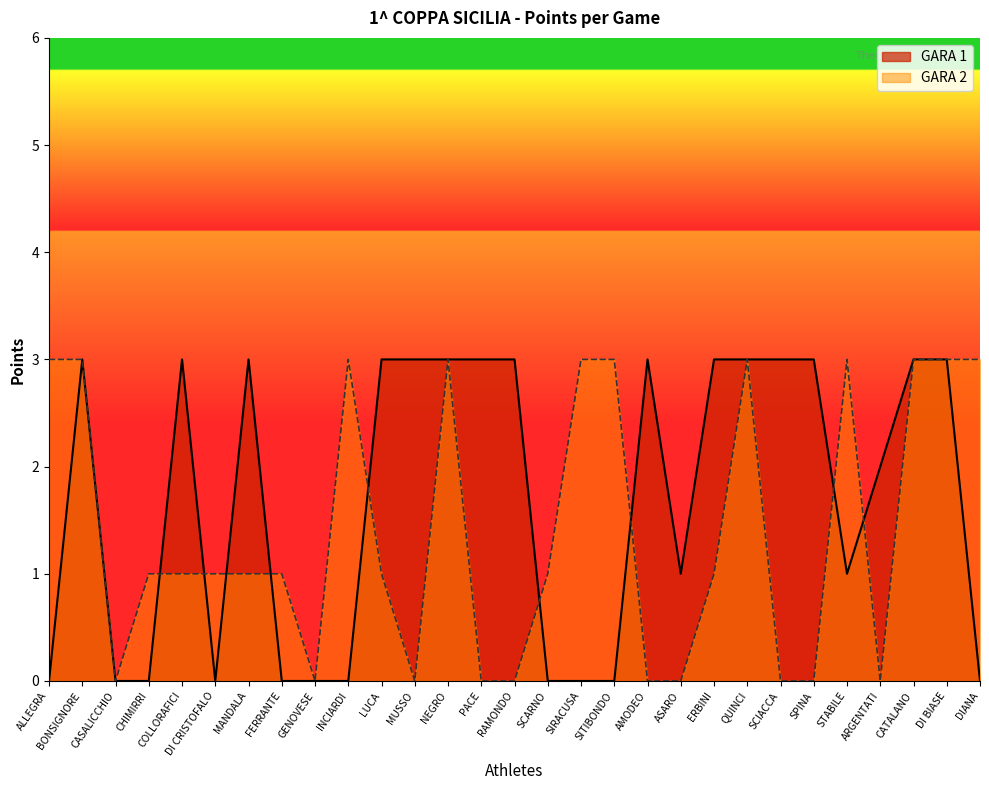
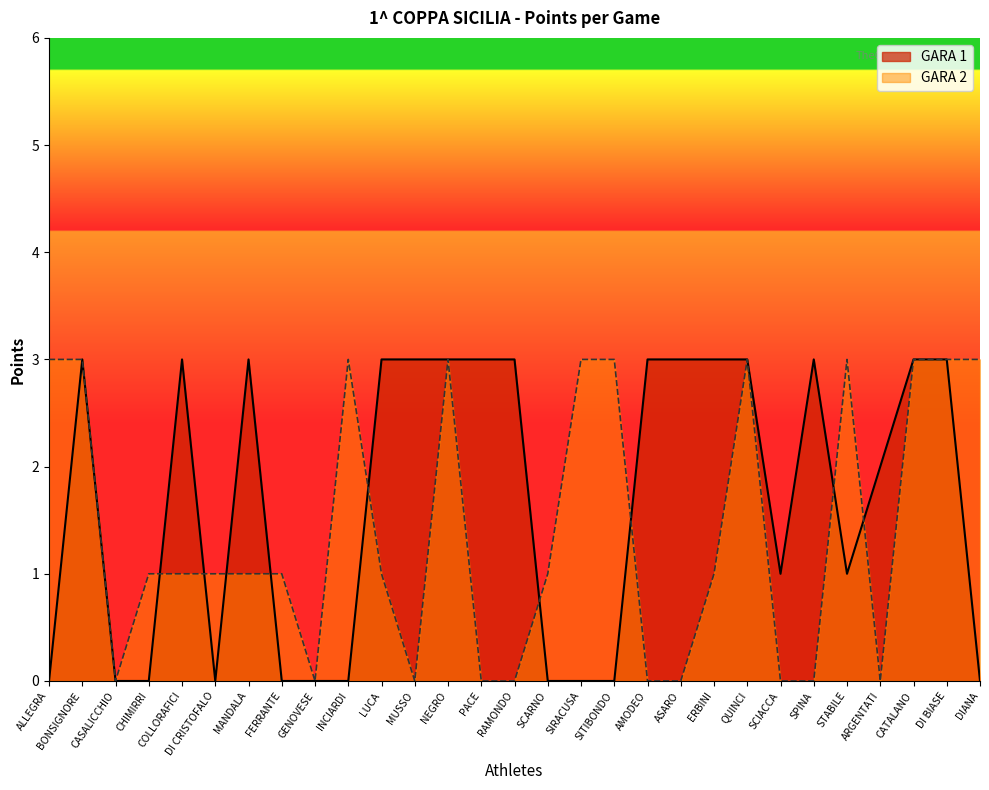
  {
    "GARA 1": {
      "ALLEGRA": 0,
      "CHIMIRRI": 0,
      "COLLORAFICI": 3,
      "DI CRISTOFALO": 0,
      "MANDALA": 3,
      "FERRANTE": 0,
      "INCIARDI": 0,
      "LUCA": 3,
      "MUSSO": 3,
      "PACE": 3,
      "RAMONDO": 3,
      "SCARNO": 0,
      "SIRACUSA": 0,
      "SITIBONDO": 0,
      "AMODEO": 3,
-     "ASARO": 1,
+     "ASARO": 3,
      "ERBINI": 3,
-     "SCIACCA": 3,
+     "SCIACCA": 1,
      "SPINA": 3,
      "STABILE": 1,
      "ARGENTATI": 2,
      "DIANA": 0
    },
    "GARA 2": {
      "ALLEGRA": 3,
      "CHIMIRRI": 1,
      "COLLORAFICI": 1,
      "DI CRISTOFALO": 1,
      "MANDALA": 1,
      "FERRANTE": 1,
      "INCIARDI": 3,
      "LUCA": 1,
      "MUSSO": 0,
      "PACE": 0,
      "RAMONDO": 0,
      "SCARNO": 1,
      "SIRACUSA": 3,
      "SITIBONDO": 3,
      "AMODEO": 0,
      "ASARO": 0,
      "ERBINI": 1,
      "SCIACCA": 0,
      "SPINA": 0,
      "STABILE": 3,
      "ARGENTATI": 0,
      "DIANA": 3
    }
  }
